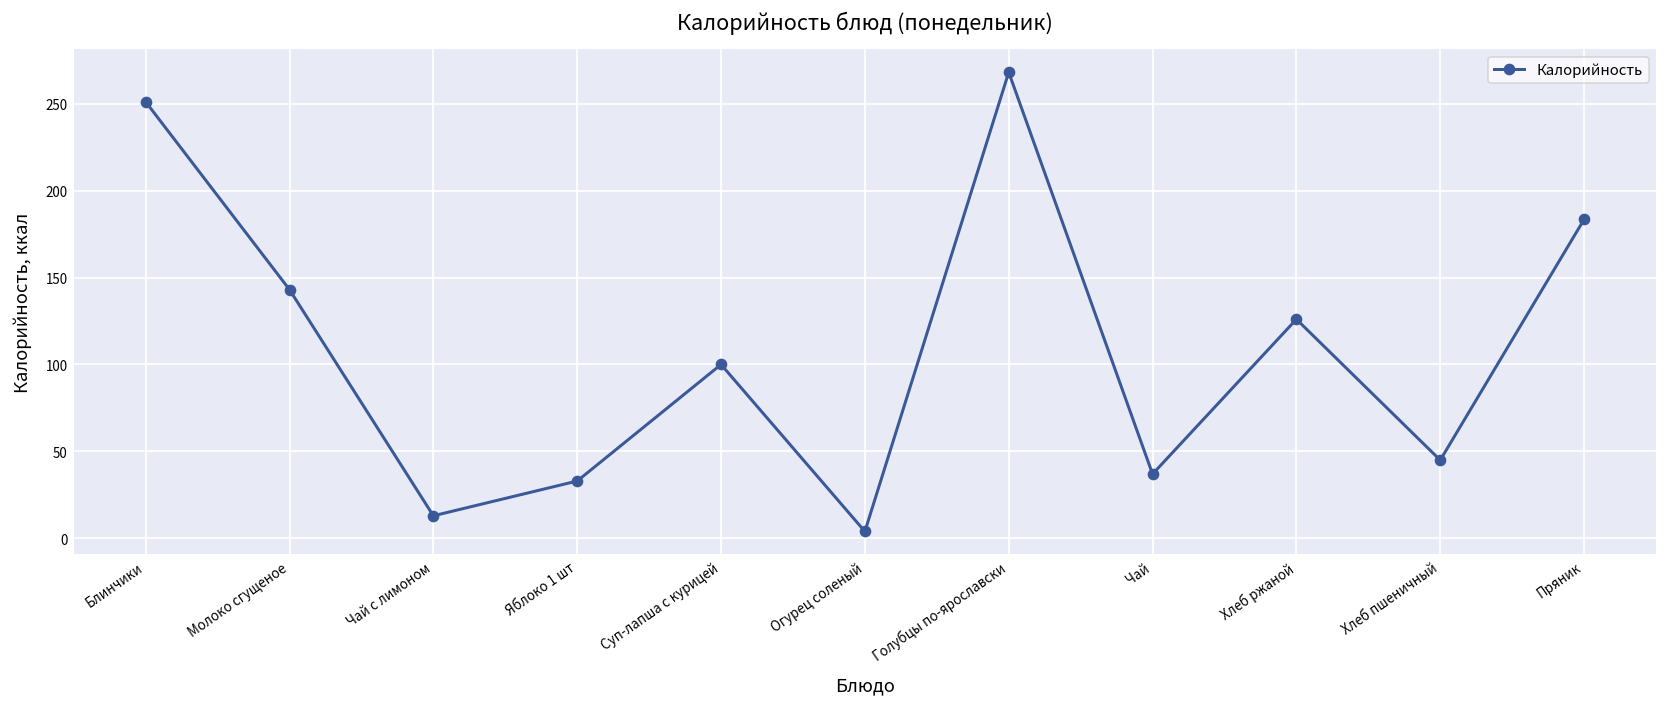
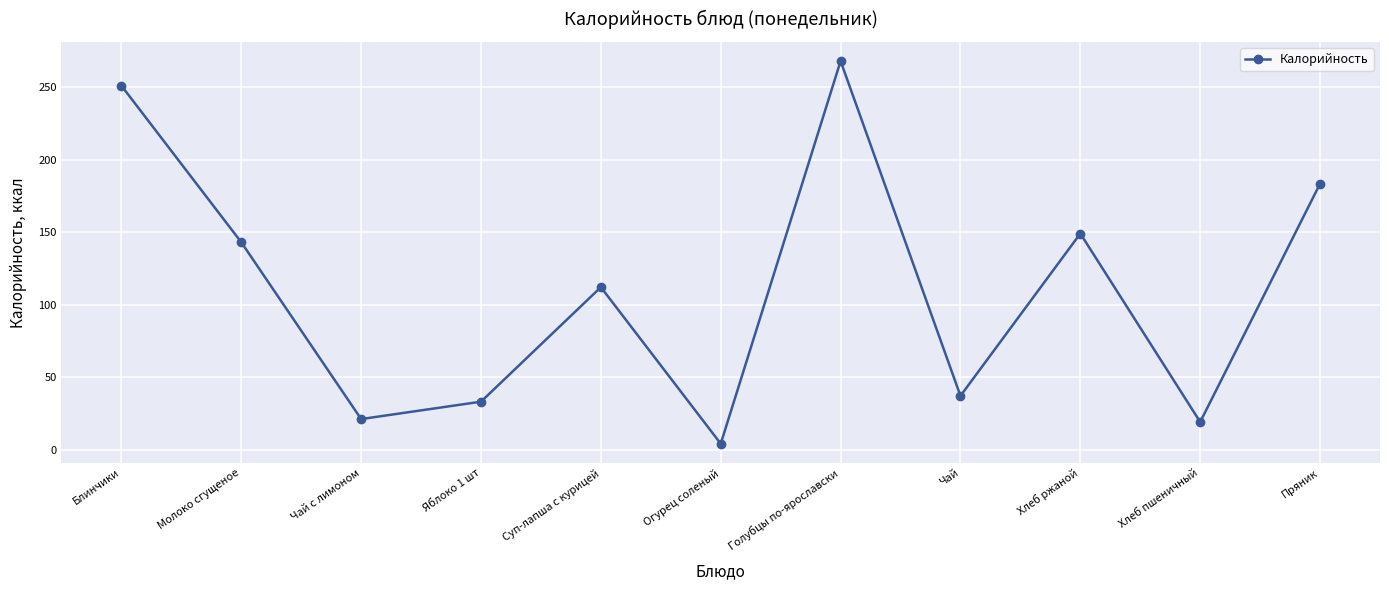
  {
    "Блинчики": 251,
    "Молоко сгущеное": 143,
-   "Чай с лимоном": 13,
+   "Чай с лимоном": 21,
    "Яблоко 1 шт": 33,
-   "Суп-лапша с курицей": 100,
+   "Суп-лапша с курицей": 112,
    "Огурец соленый": 4,
    "Голубцы по-ярославски": 268,
    "Чай": 37,
-   "Хлеб ржаной": 126,
-   "Хлеб пшеничный": 45,
+   "Хлеб ржаной": 149,
+   "Хлеб пшеничный": 19,
    "Пряник": 183
  }
